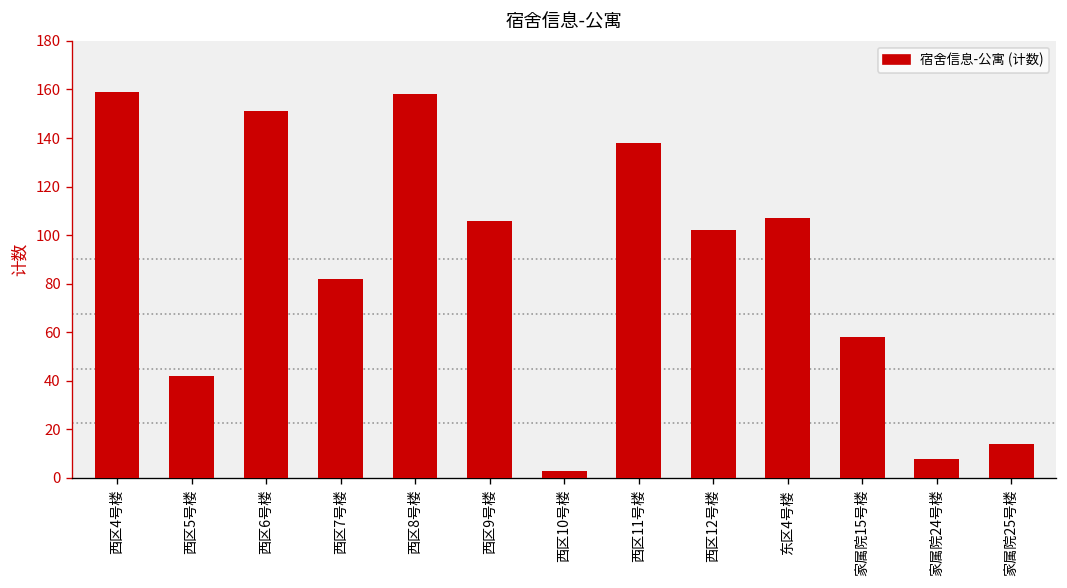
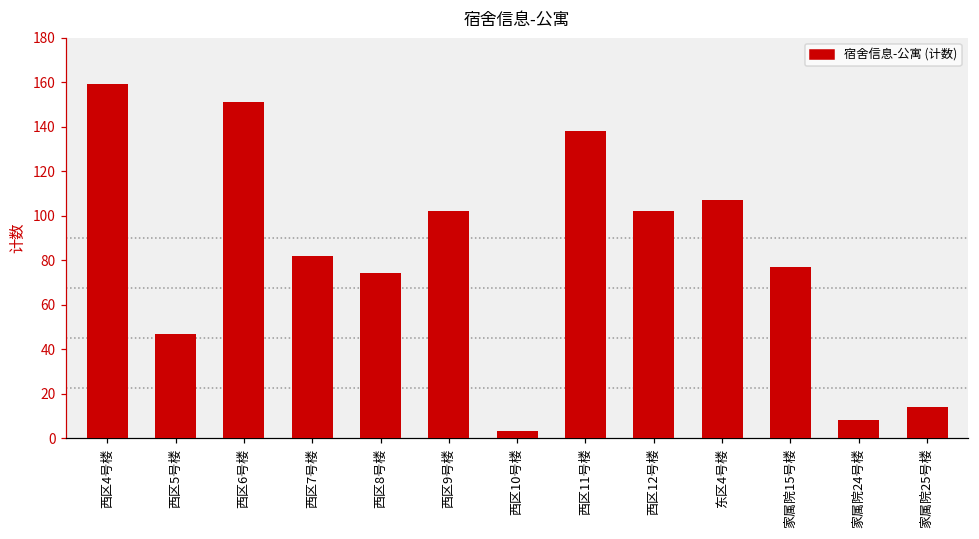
  {
    "西区4号楼": 159,
-   "西区5号楼": 42,
+   "西区5号楼": 47,
    "西区6号楼": 151,
    "西区7号楼": 82,
-   "西区8号楼": 158,
-   "西区9号楼": 106,
+   "西区8号楼": 74,
+   "西区9号楼": 102,
    "西区10号楼": 3,
    "西区11号楼": 138,
    "西区12号楼": 102,
    "东区4号楼": 107,
-   "家属院15号楼": 58,
+   "家属院15号楼": 77,
    "家属院24号楼": 8,
    "家属院25号楼": 14
  }
